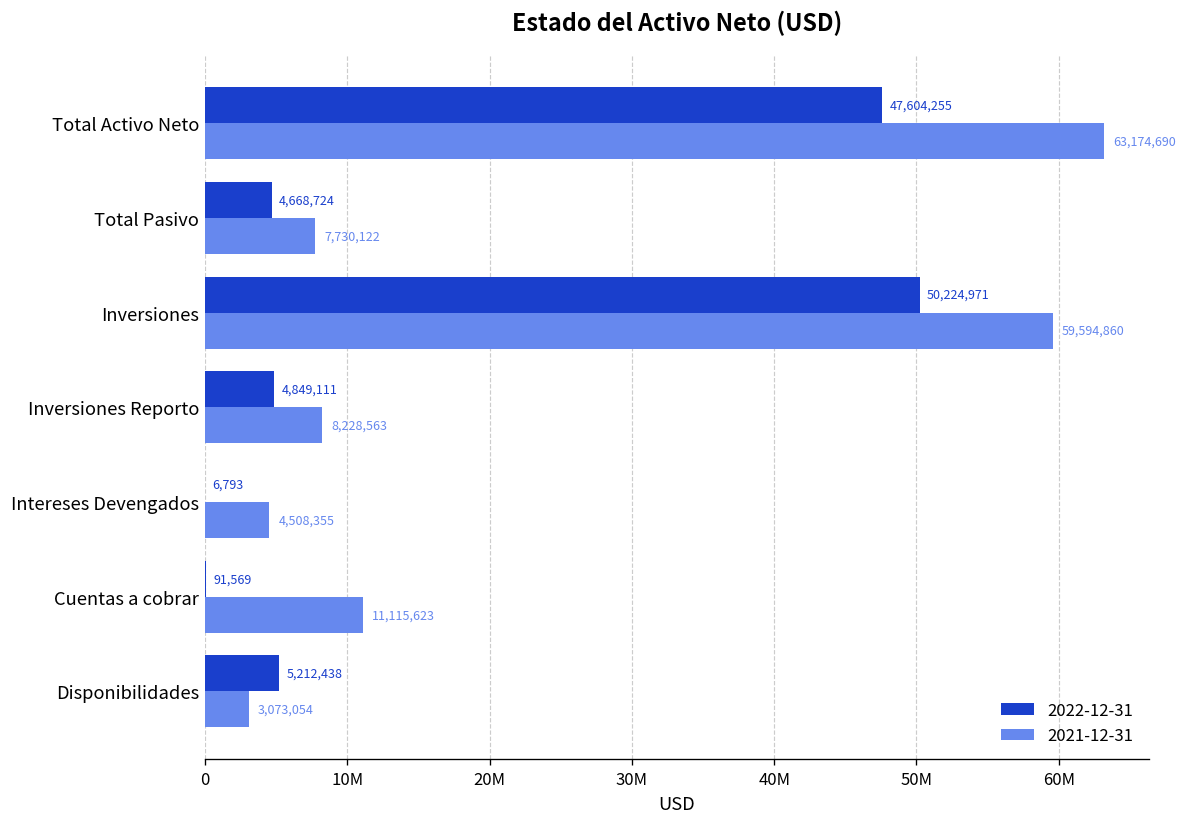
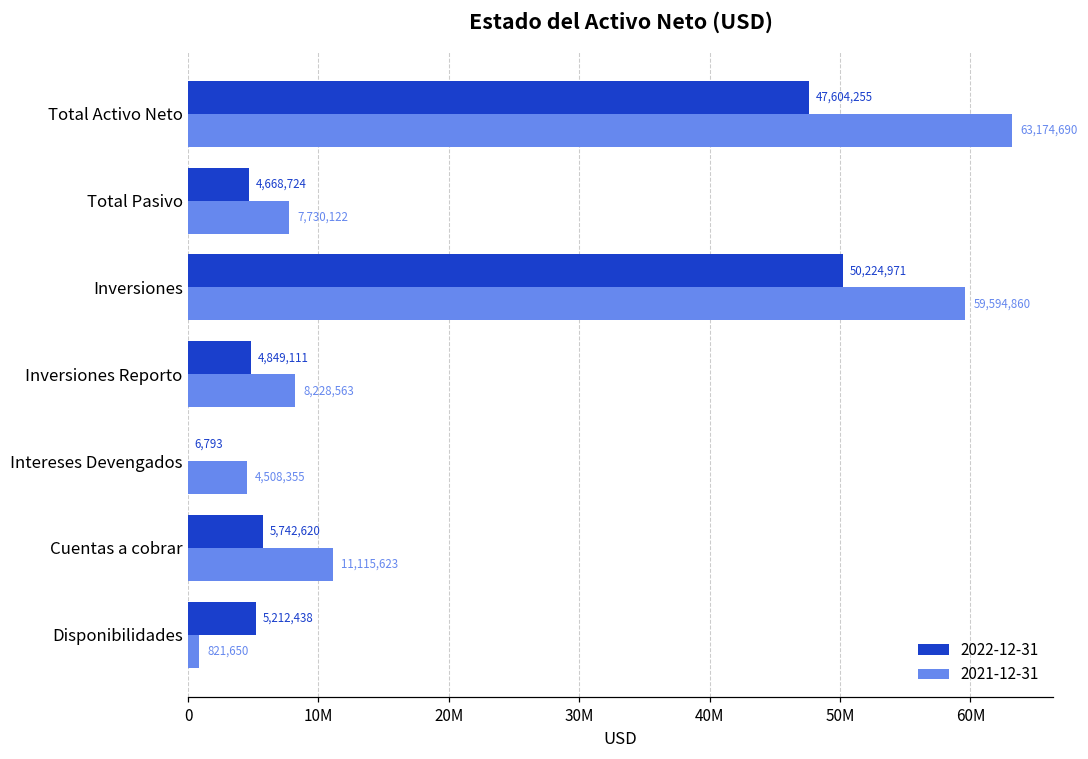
  {
    "2022-12-31": {
      "Total Activo Neto": "47,604,255",
      "Total Pasivo": "4,668,724",
      "Inversiones": "50,224,971",
      "Inversiones Reporto": "4,849,111",
      "Intereses Devengados": "6,793",
-     "Cuentas a cobrar": "91,569",
+     "Cuentas a cobrar": "5,742,620",
      "Disponibilidades": "5,212,438"
    },
    "2021-12-31": {
      "Total Activo Neto": "63,174,690",
      "Total Pasivo": "7,730,122",
      "Inversiones": "59,594,860",
      "Inversiones Reporto": "8,228,563",
      "Intereses Devengados": "4,508,355",
      "Cuentas a cobrar": "11,115,623",
-     "Disponibilidades": "3,073,054"
+     "Disponibilidades": "821,650"
    }
  }
